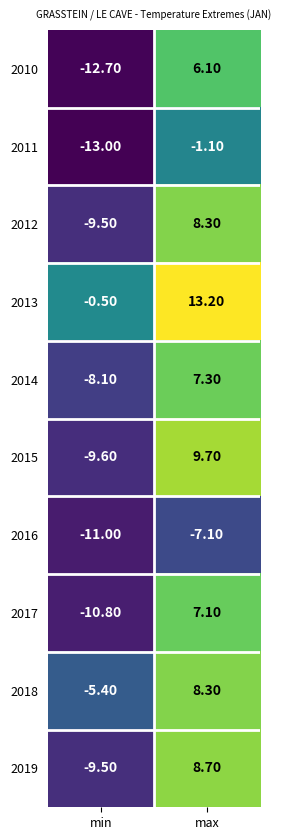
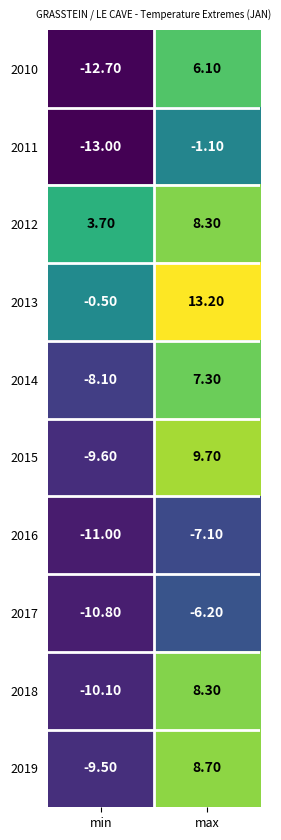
  {
    "2010": {
      "min": -12.70,
      "max": 6.10
    },
    "2011": {
      "min": -13.00,
      "max": -1.10
    },
    "2012": {
-     "min": -9.50,
+     "min": 3.70,
      "max": 8.30
    },
    "2013": {
      "min": -0.50,
      "max": 13.20
    },
    "2014": {
      "min": -8.10,
      "max": 7.30
    },
    "2015": {
      "min": -9.60,
      "max": 9.70
    },
    "2016": {
      "min": -11.00,
      "max": -7.10
    },
    "2017": {
      "min": -10.80,
-     "max": 7.10
+     "max": -6.20
    },
    "2018": {
-     "min": -5.40,
+     "min": -10.10,
      "max": 8.30
    },
    "2019": {
      "min": -9.50,
      "max": 8.70
    }
  }
